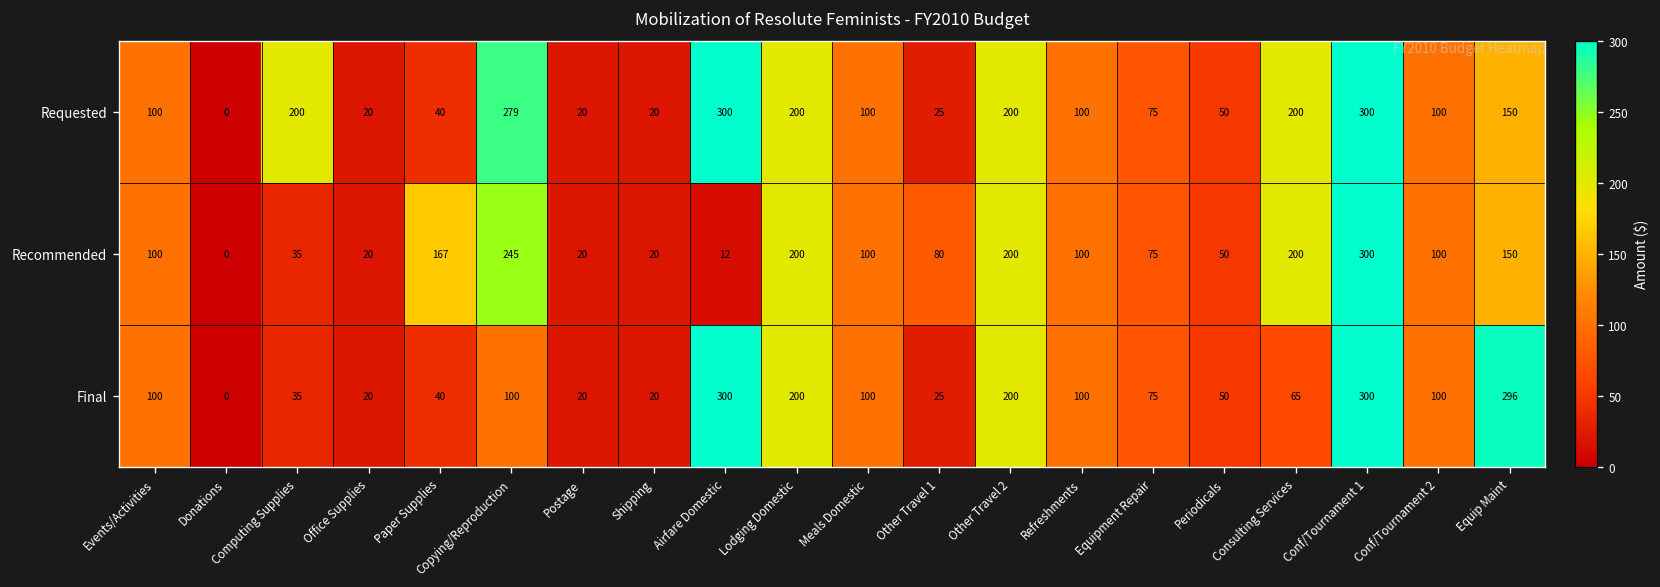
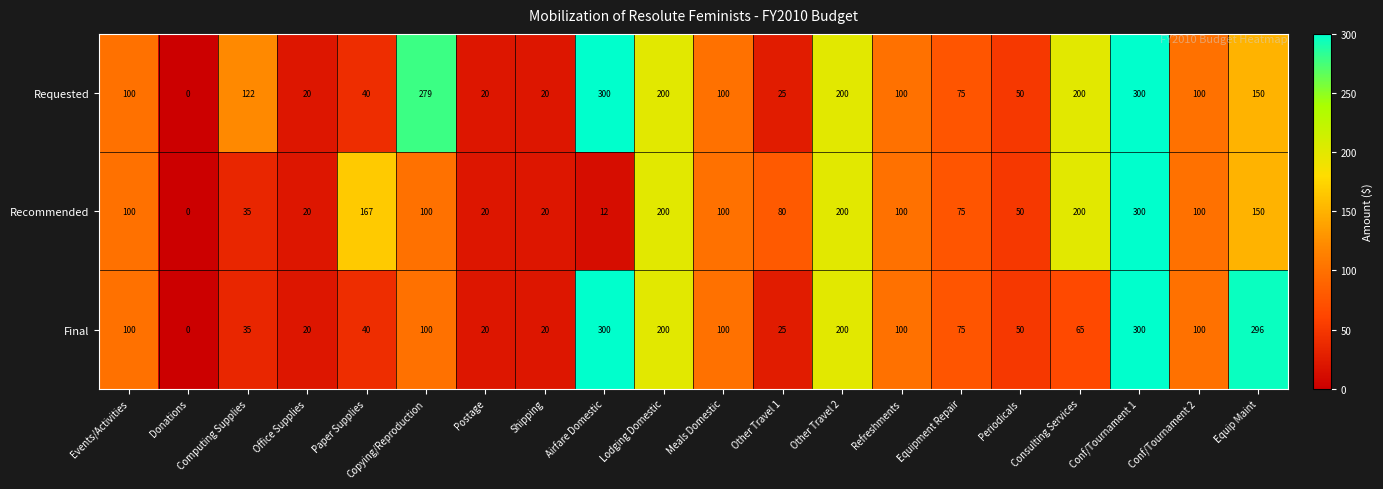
  {
    "Requested": {
      "Events/Activities": 100,
      "Donations": 0,
-     "Computing Supplies": 200,
+     "Computing Supplies": 122,
      "Office Supplies": 20,
      "Paper Supplies": 40,
      "Copying/Reproduction": 279,
      "Postage": 20,
      "Shipping": 20,
      "Airfare Domestic": 300,
      "Lodging Domestic": 200,
      "Meals Domestic": 100,
      "Other Travel 1": 25,
      "Other Travel 2": 200,
      "Refreshments": 100,
      "Equipment Repair": 75,
      "Periodicals": 50,
      "Consulting Services": 200,
      "Conf/Tournament 1": 300,
      "Equip Maint": 150
    },
    "Recommended": {
      "Events/Activities": 100,
      "Donations": 0,
      "Computing Supplies": 35,
      "Office Supplies": 20,
      "Paper Supplies": 167,
-     "Copying/Reproduction": 245,
+     "Copying/Reproduction": 100,
      "Postage": 20,
      "Shipping": 20,
      "Airfare Domestic": 12,
      "Lodging Domestic": 200,
      "Meals Domestic": 100,
      "Other Travel 1": 80,
      "Other Travel 2": 200,
      "Refreshments": 100,
      "Equipment Repair": 75,
      "Periodicals": 50,
      "Consulting Services": 200,
      "Conf/Tournament 1": 300,
      "Conf/Tournament 2": 100,
      "Equip Maint": 150
    },
    "Final": {
      "Events/Activities": 100,
      "Donations": 0,
      "Computing Supplies": 35,
      "Office Supplies": 20,
      "Paper Supplies": 40,
      "Copying/Reproduction": 100,
      "Postage": 20,
      "Shipping": 20,
      "Airfare Domestic": 300,
      "Lodging Domestic": 200,
      "Meals Domestic": 100,
      "Other Travel 1": 25,
      "Other Travel 2": 200,
      "Refreshments": 100,
      "Equipment Repair": 75,
      "Periodicals": 50,
      "Consulting Services": 65,
      "Conf/Tournament 1": 300,
      "Conf/Tournament 2": 100,
      "Equip Maint": 296
    }
  }
